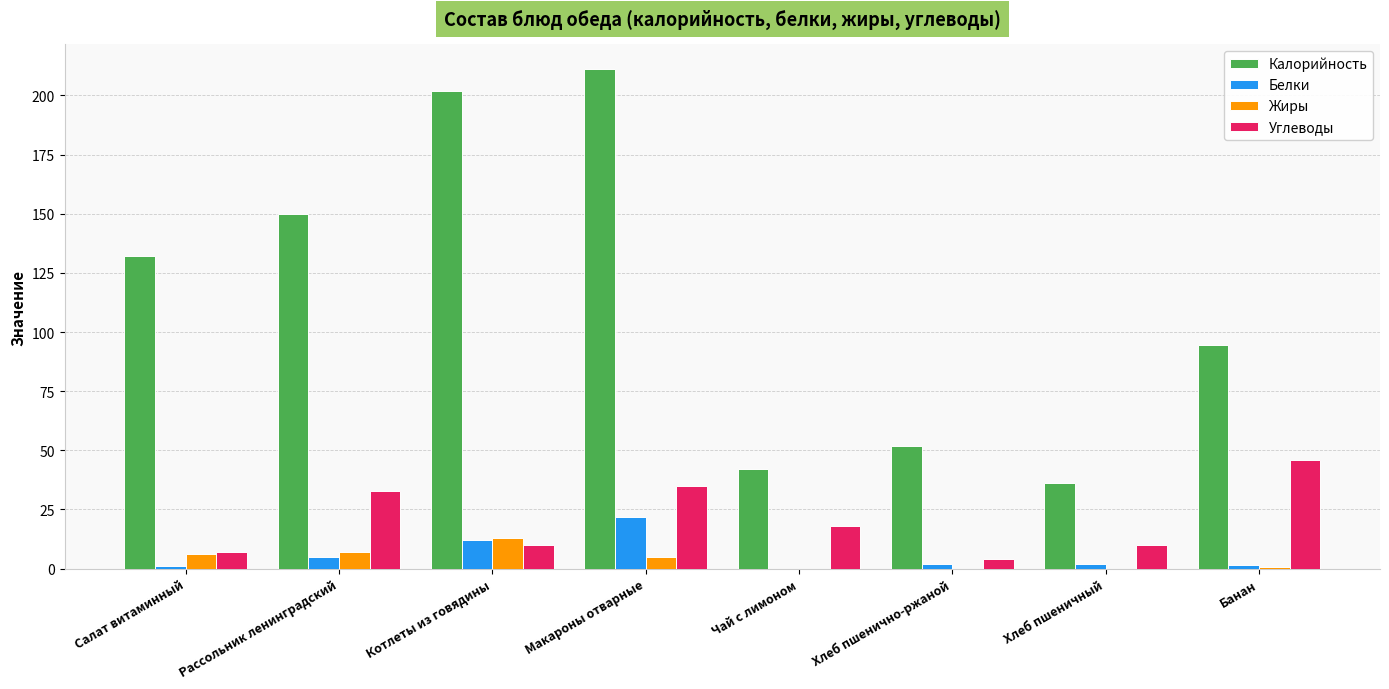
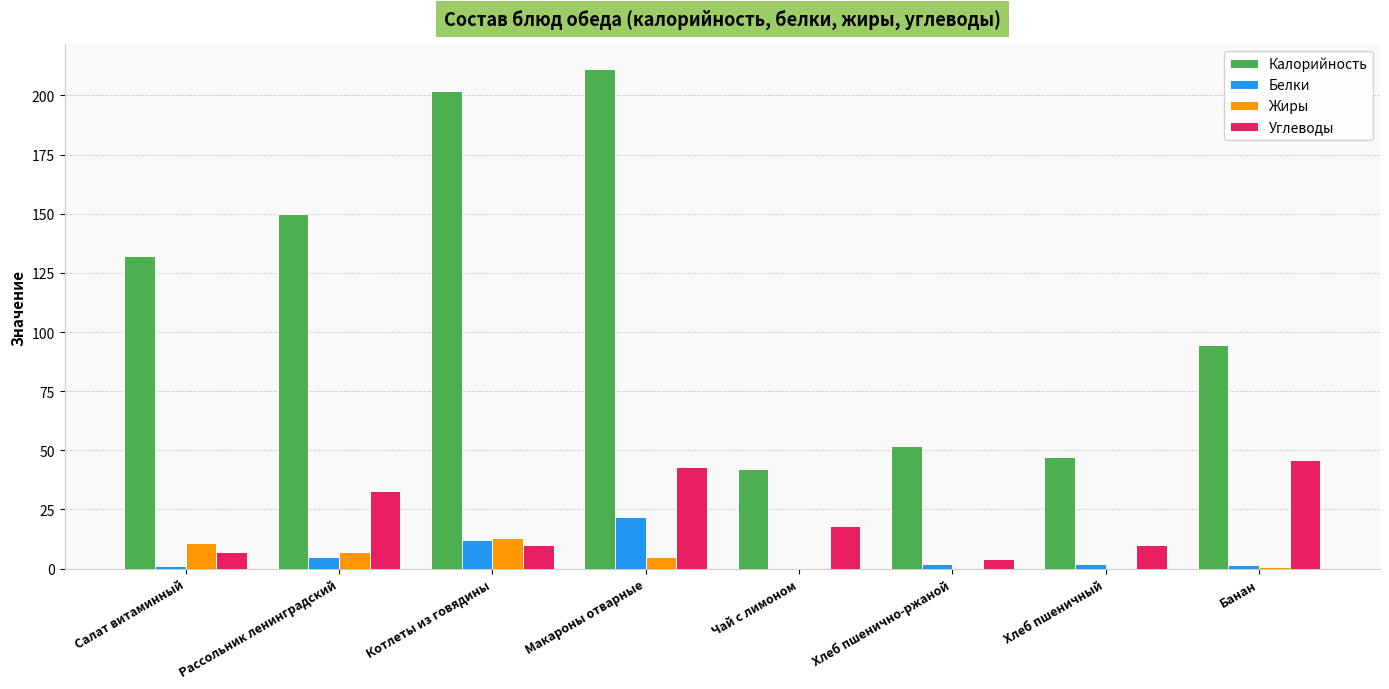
  {
    "Калорийность": {
      "Салат витаминный": 132,
      "Рассольник ленинградский": 150,
      "Котлеты из говядины": 202,
      "Макароны отварные": 211,
      "Чай с лимоном": 42,
      "Хлеб пшенично-ржаной": 52,
-     "Хлеб пшеничный": 36,
+     "Хлеб пшеничный": 47,
      "Банан": 95
    },
    "Белки": {
      "Рассольник ленинградский": 5,
      "Котлеты из говядины": 12,
      "Макароны отварные": 22,
      "Чай с лимоном": 0,
      "Хлеб пшенично-ржаной": 2,
      "Хлеб пшеничный": 2,
      "Банан": 2
    },
    "Жиры": {
-     "Салат витаминный": 6,
+     "Салат витаминный": 11,
      "Рассольник ленинградский": 7,
      "Котлеты из говядины": 13,
      "Макароны отварные": 5,
      "Чай с лимоном": 0,
      "Хлеб пшенично-ржаной": 0,
      "Хлеб пшеничный": 0
    },
    "Углеводы": {
      "Салат витаминный": 7,
      "Рассольник ленинградский": 33,
      "Котлеты из говядины": 10,
-     "Макароны отварные": 35,
+     "Макароны отварные": 43,
      "Чай с лимоном": 18,
      "Хлеб пшенично-ржаной": 4,
      "Хлеб пшеничный": 10,
      "Банан": 46
    }
  }
